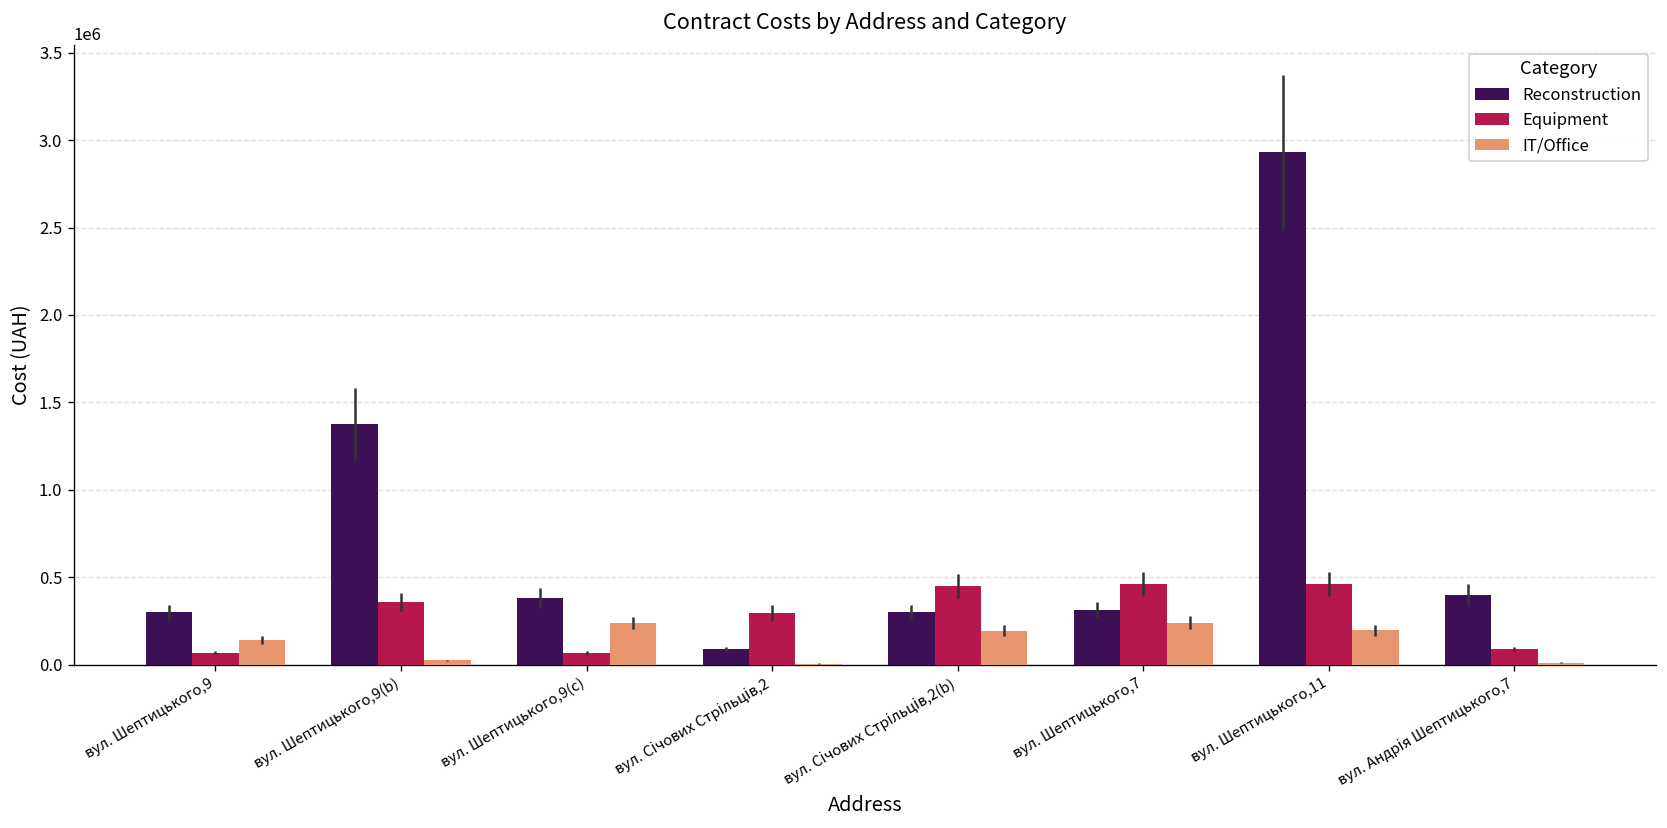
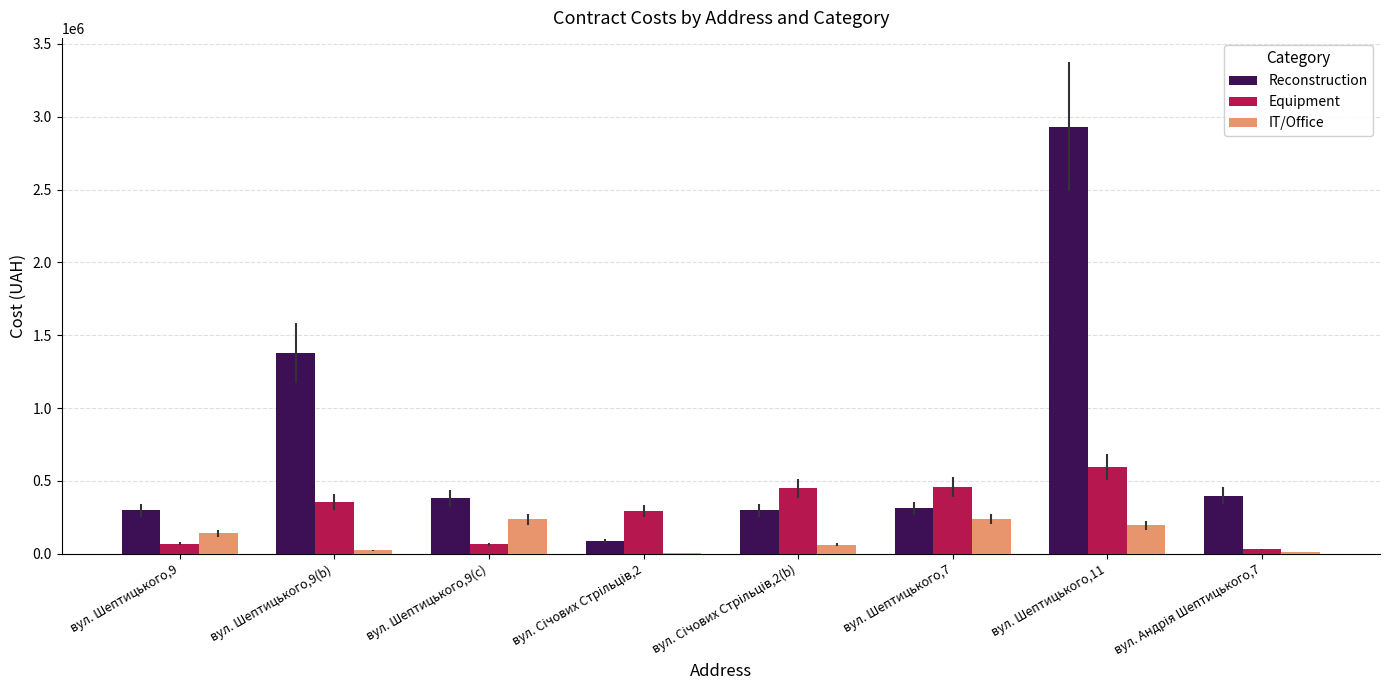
  {
    "Reconstruction": {
      "вул. Шептицького,9": 300000,
      "вул. Шептицького,9(b)": 1380000,
      "вул. Шептицького,9(c)": 380000,
      "вул. Січових Стрільців,2": 90000,
      "вул. Січових Стрільців,2(b)": 300000,
      "вул. Шептицького,7": 310000,
      "вул. Шептицького,11": 2930000,
      "вул. Андрія Шептицького,7": 400000
    },
    "Equipment": {
      "вул. Шептицького,9": 70000,
      "вул. Шептицького,9(b)": 360000,
      "вул. Шептицького,9(c)": 70000,
      "вул. Січових Стрільців,2": 290000,
      "вул. Січових Стрільців,2(b)": 450000,
      "вул. Шептицького,7": 460000,
-     "вул. Шептицького,11": 460000,
-     "вул. Андрія Шептицького,7": 90000
+     "вул. Шептицького,11": 590000,
+     "вул. Андрія Шептицького,7": 30000
    },
    "IT/Office": {
      "вул. Шептицького,9": 140000,
      "вул. Шептицького,9(b)": 30000,
      "вул. Шептицького,9(c)": 240000,
-     "вул. Січових Стрільців,2(b)": 190000,
+     "вул. Січових Стрільців,2(b)": 60000,
      "вул. Шептицького,7": 240000,
      "вул. Шептицького,11": 200000
    }
  }
